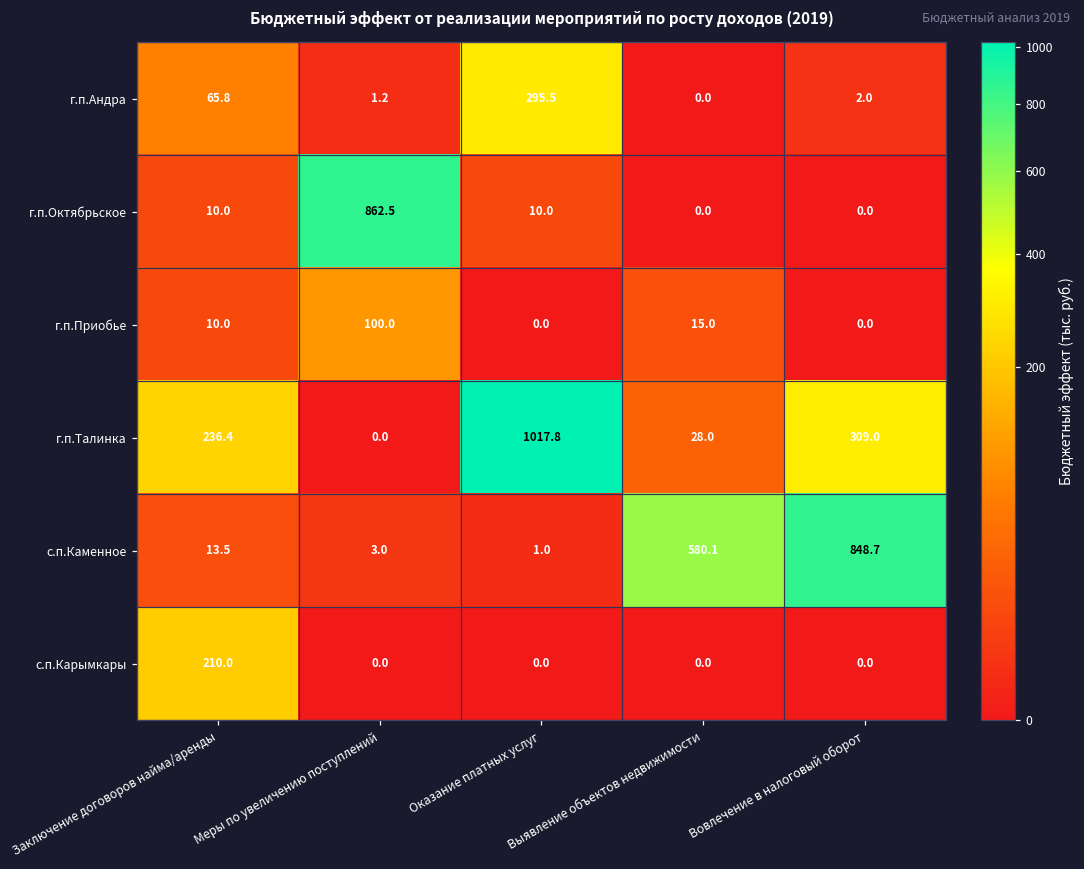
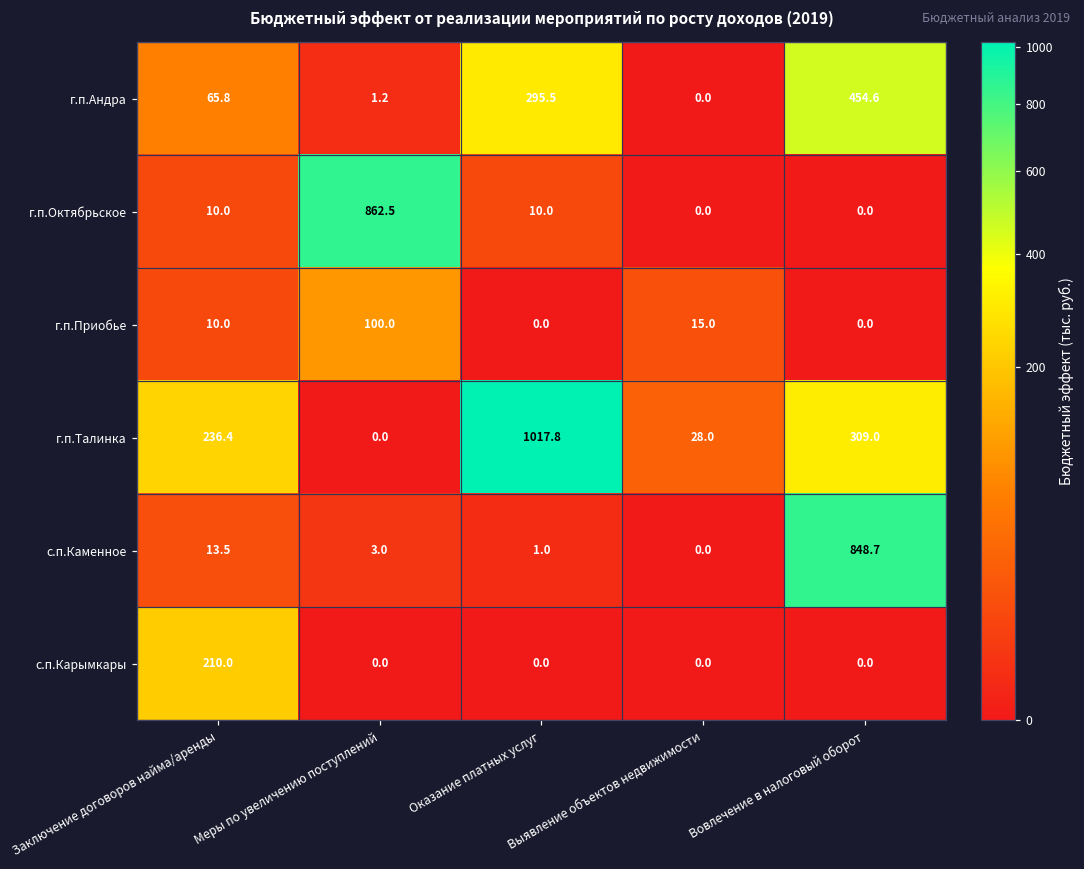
  {
    "г.п.Андра": {
      "Заключение договоров найма/аренды": 65.8,
      "Меры по увеличению поступлений": 1.2,
      "Оказание платных услуг": 295.5,
      "Выявление объектов недвижимости": 0.0,
-     "Вовлечение в налоговый оборот": 2.0
+     "Вовлечение в налоговый оборот": 454.6
    },
    "г.п.Октябрьское": {
      "Заключение договоров найма/аренды": 10.0,
      "Меры по увеличению поступлений": 862.5,
      "Оказание платных услуг": 10.0,
      "Выявление объектов недвижимости": 0.0,
      "Вовлечение в налоговый оборот": 0.0
    },
    "г.п.Приобье": {
      "Заключение договоров найма/аренды": 10.0,
      "Меры по увеличению поступлений": 100.0,
      "Оказание платных услуг": 0.0,
      "Выявление объектов недвижимости": 15.0,
      "Вовлечение в налоговый оборот": 0.0
    },
    "г.п.Талинка": {
      "Заключение договоров найма/аренды": 236.4,
      "Меры по увеличению поступлений": 0.0,
      "Оказание платных услуг": 1017.8,
      "Выявление объектов недвижимости": 28.0,
      "Вовлечение в налоговый оборот": 309.0
    },
    "с.п.Каменное": {
      "Заключение договоров найма/аренды": 13.5,
      "Меры по увеличению поступлений": 3.0,
      "Оказание платных услуг": 1.0,
-     "Выявление объектов недвижимости": 580.1,
+     "Выявление объектов недвижимости": 0.0,
      "Вовлечение в налоговый оборот": 848.7
    },
    "с.п.Карымкары": {
      "Заключение договоров найма/аренды": 210.0,
      "Меры по увеличению поступлений": 0.0,
      "Оказание платных услуг": 0.0,
      "Выявление объектов недвижимости": 0.0,
      "Вовлечение в налоговый оборот": 0.0
    }
  }
